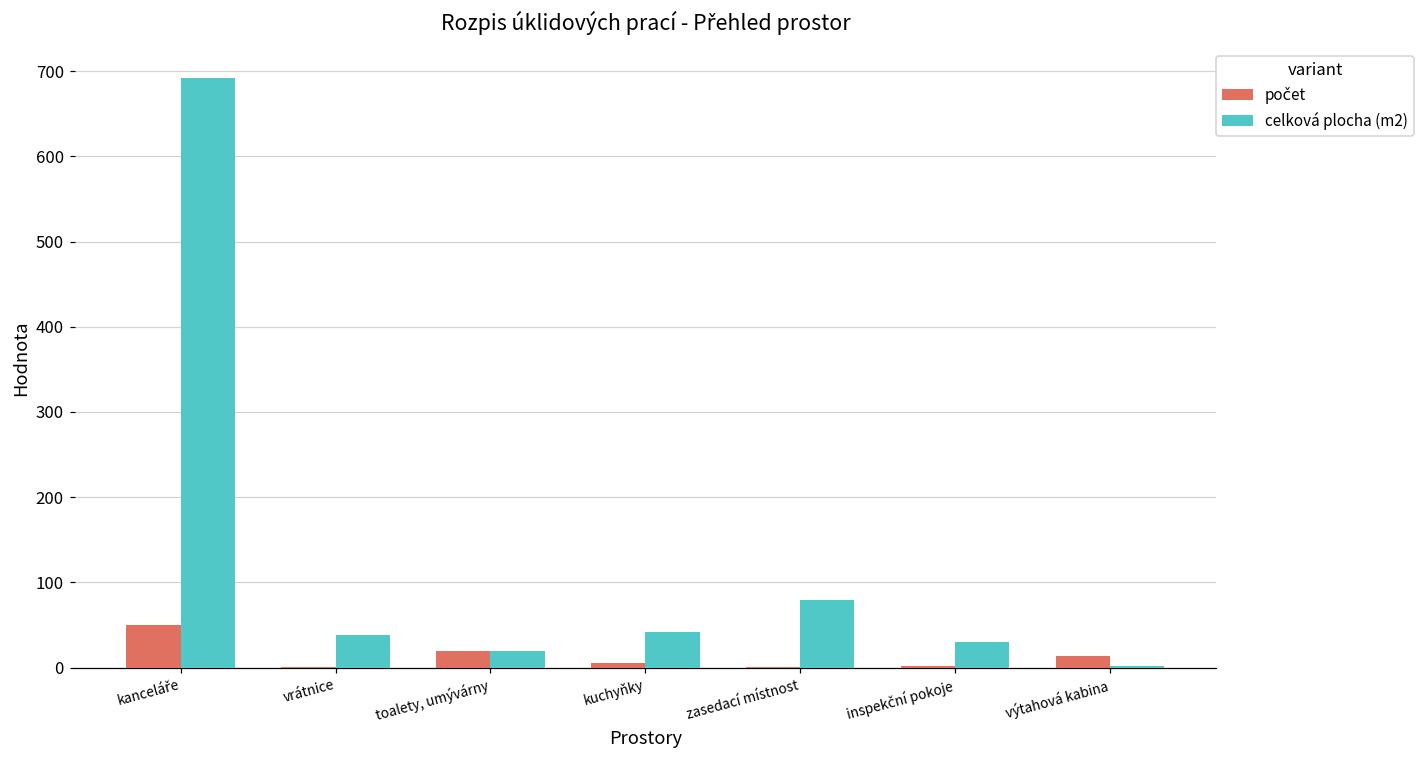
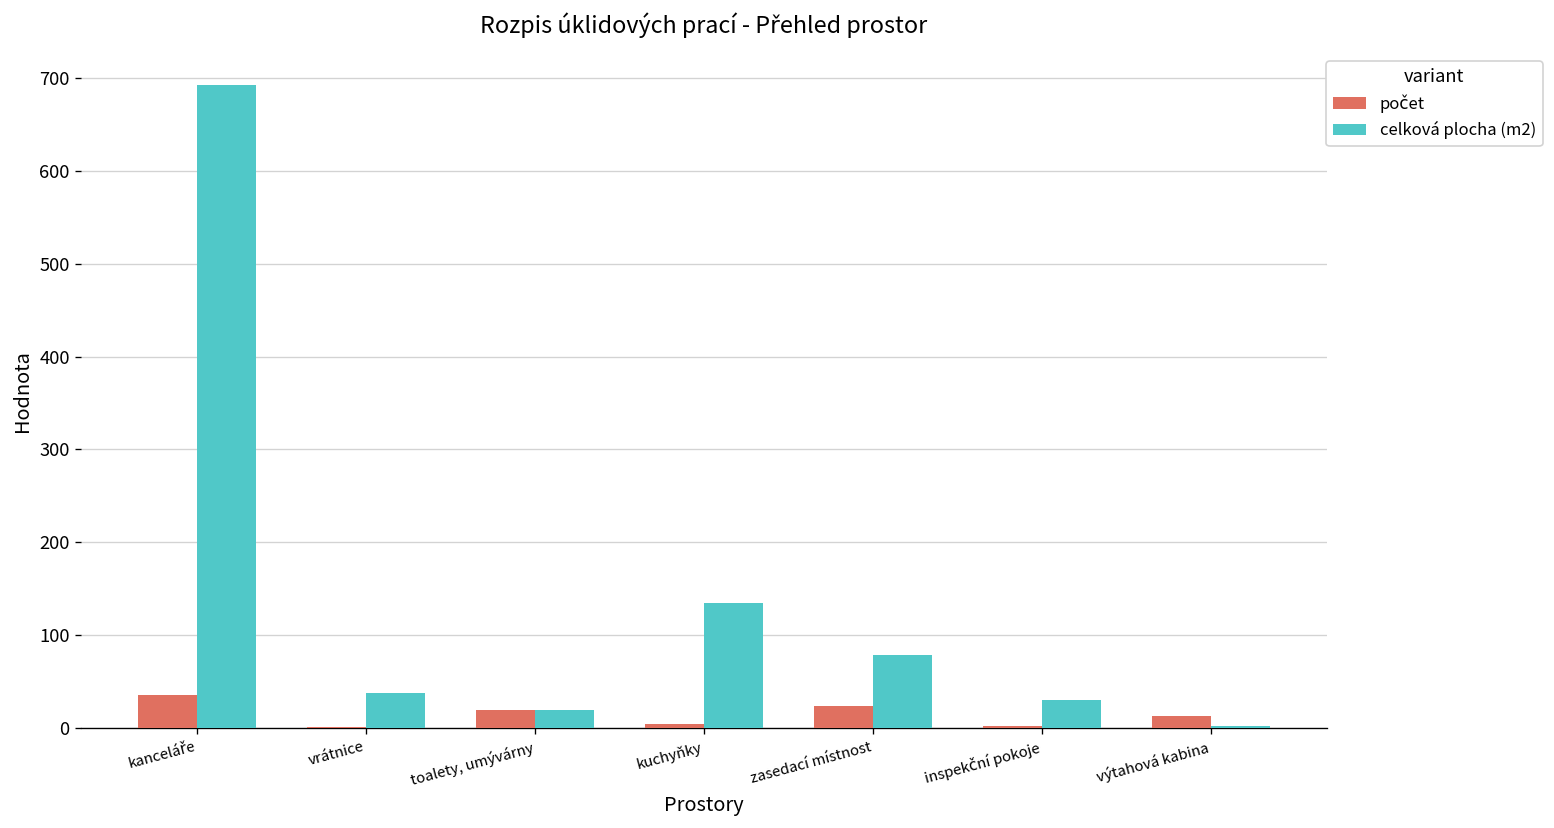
  {
    "počet": {
-     "kanceláře": 50,
+     "kanceláře": 40,
      "toalety, umývárny": 20,
      "kuchyňky": 10,
-     "zasedací místnost": 0,
+     "zasedací místnost": 20,
      "výtahová kabina": 10
    },
    "celková plocha (m2)": {
      "kanceláře": 690,
      "vrátnice": 40,
      "toalety, umývárny": 20,
-     "kuchyňky": 40,
+     "kuchyňky": 140,
      "zasedací místnost": 80,
      "inspekční pokoje": 30
    }
  }
